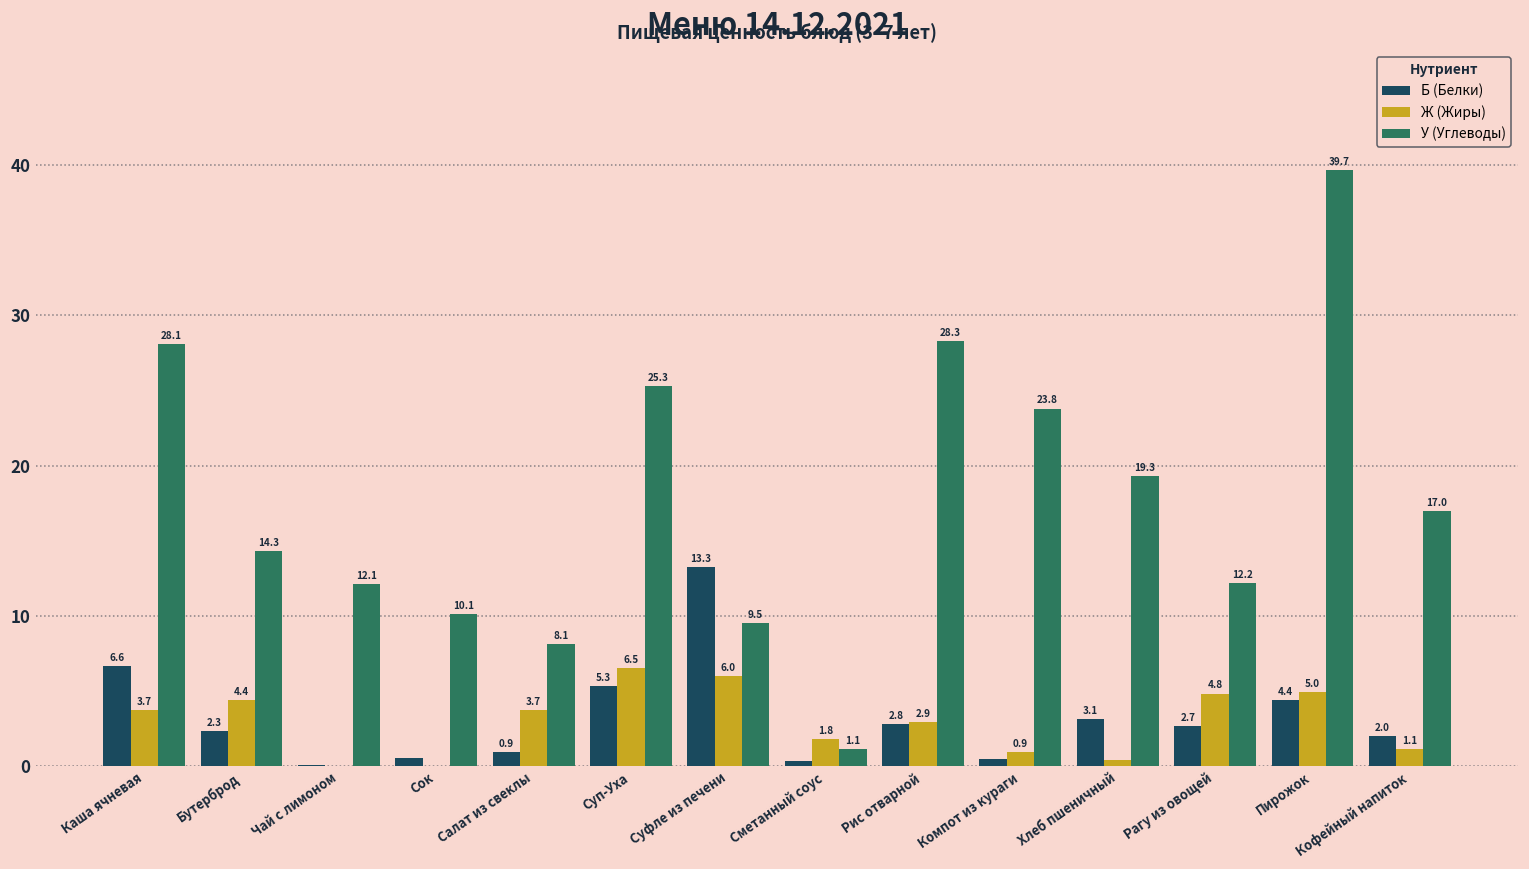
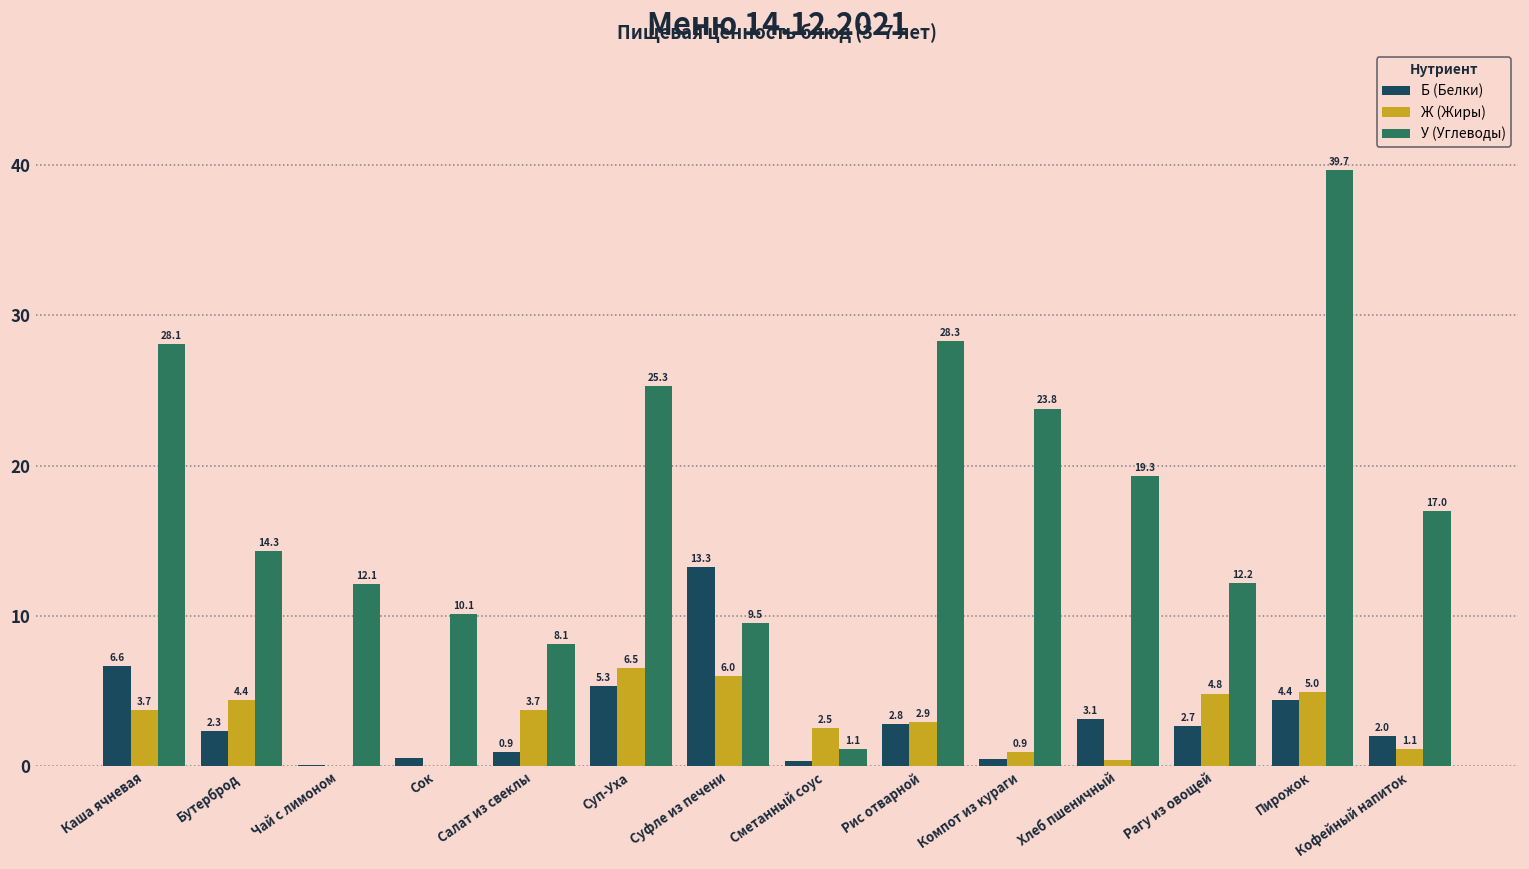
  {
    "Ж (Жиры)": {
      "Каша ячневая": 3.7,
      "Бутерброд": 4.4,
      "Салат из свеклы": 3.7,
      "Суп-Уха": 6.5,
      "Суфле из печени": 6.0,
-     "Сметанный соус": 1.8,
+     "Сметанный соус": 2.5,
      "Рис отварной": 2.9,
      "Компот из кураги": 0.9,
      "Рагу из овощей": 4.8,
      "Пирожок": 5.0,
      "Кофейный напиток": 1.1
    }
  }
